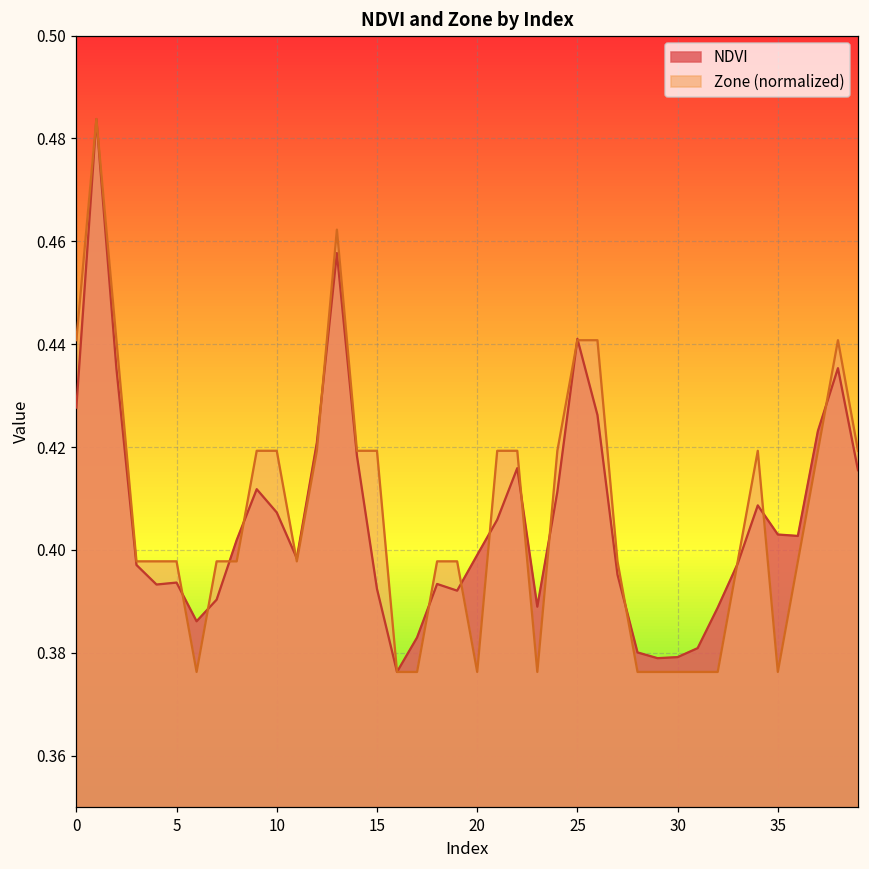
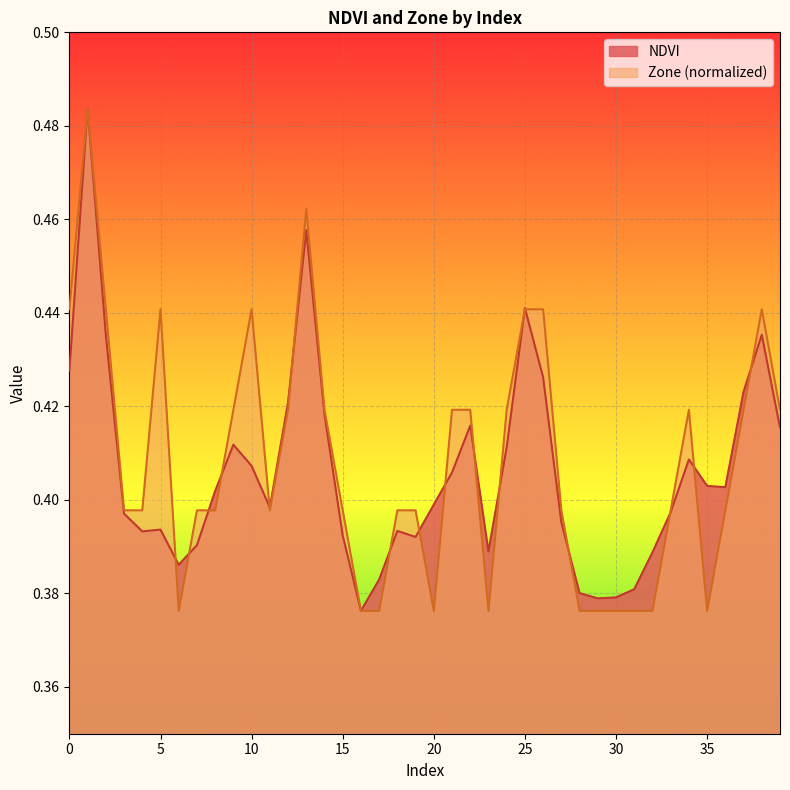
  {
    "NDVI": {
      "0": 0.428,
      "5": 0.394,
      "10": 0.407,
      "15": 0.392,
      "20": 0.399,
      "30": 0.379,
      "35": 0.403
    },
    "Zone (normalized)": {
      "0": 0.441,
-     "5": 0.398,
-     "10": 0.419,
-     "15": 0.419,
+     "5": 0.441,
+     "10": 0.441,
+     "15": 0.398,
      "20": 0.376,
      "30": 0.376,
      "35": 0.376
    }
  }
